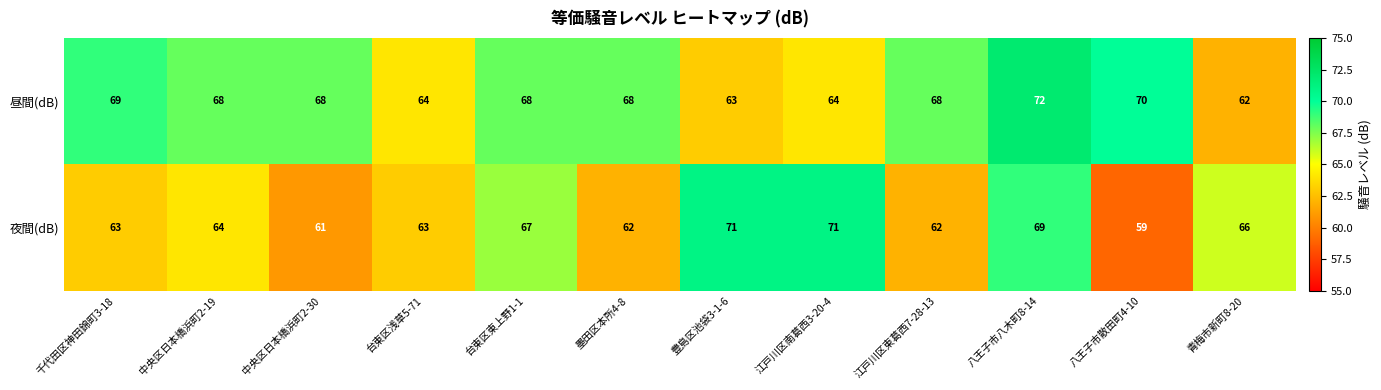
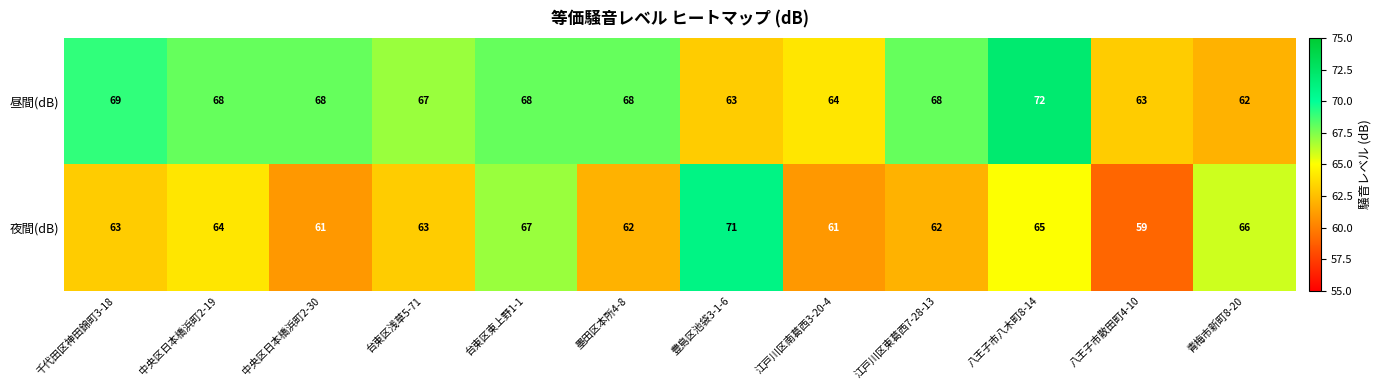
  {
    "昼間(dB)": {
      "千代田区神田錦町3-18": 69,
      "中央区日本橋浜町2-19": 68,
      "中央区日本橋浜町2-30": 68,
-     "台東区浅草5-71": 64,
+     "台東区浅草5-71": 67,
      "台東区東上野1-1": 68,
      "墨田区本所4-8": 68,
      "豊島区池袋3-1-6": 63,
      "江戸川区南葛西3-20-4": 64,
      "江戸川区東葛西7-28-13": 68,
      "八王子市八木町8-14": 72,
-     "八王子市散田町4-10": 70,
+     "八王子市散田町4-10": 63,
      "青梅市新町8-20": 62
    },
    "夜間(dB)": {
      "千代田区神田錦町3-18": 63,
      "中央区日本橋浜町2-19": 64,
      "中央区日本橋浜町2-30": 61,
      "台東区浅草5-71": 63,
      "台東区東上野1-1": 67,
      "墨田区本所4-8": 62,
      "豊島区池袋3-1-6": 71,
-     "江戸川区南葛西3-20-4": 71,
+     "江戸川区南葛西3-20-4": 61,
      "江戸川区東葛西7-28-13": 62,
-     "八王子市八木町8-14": 69,
+     "八王子市八木町8-14": 65,
      "八王子市散田町4-10": 59,
      "青梅市新町8-20": 66
    }
  }
